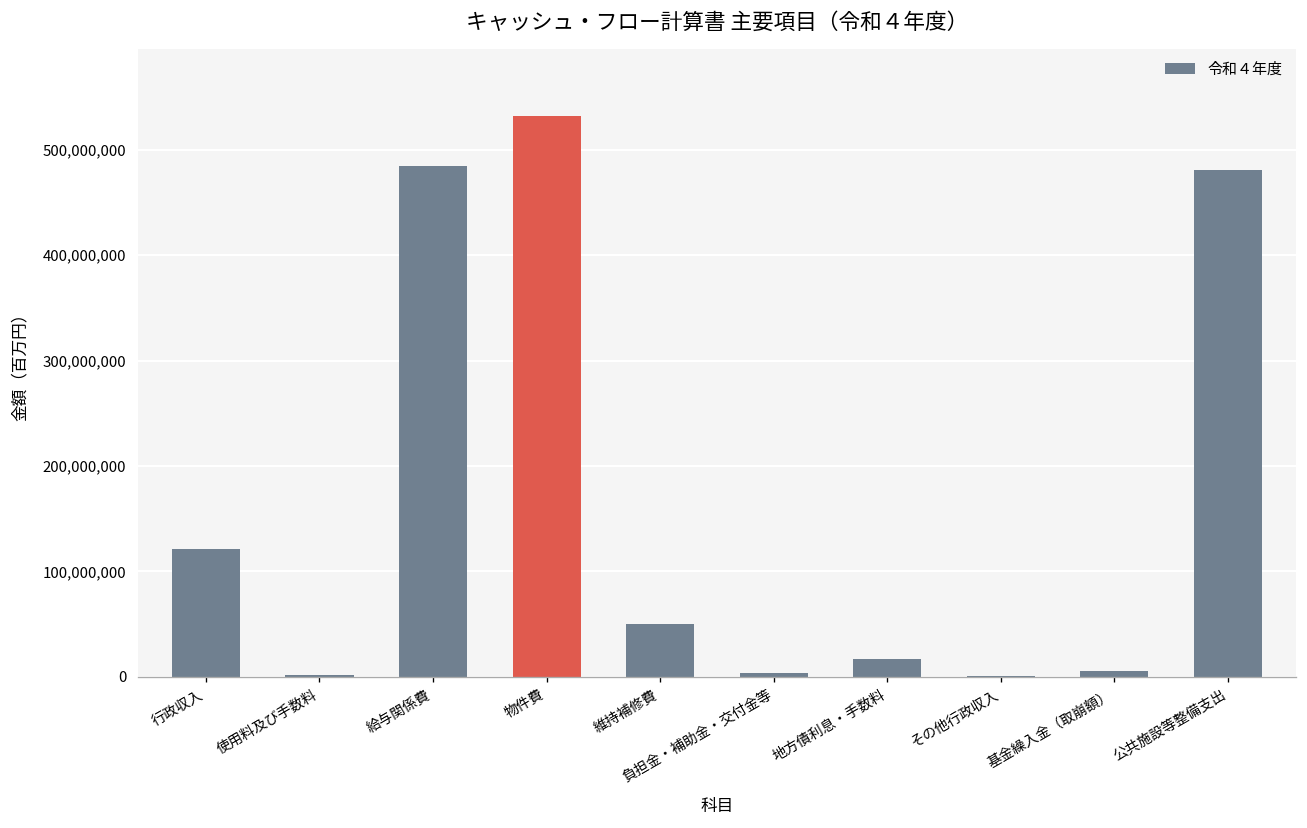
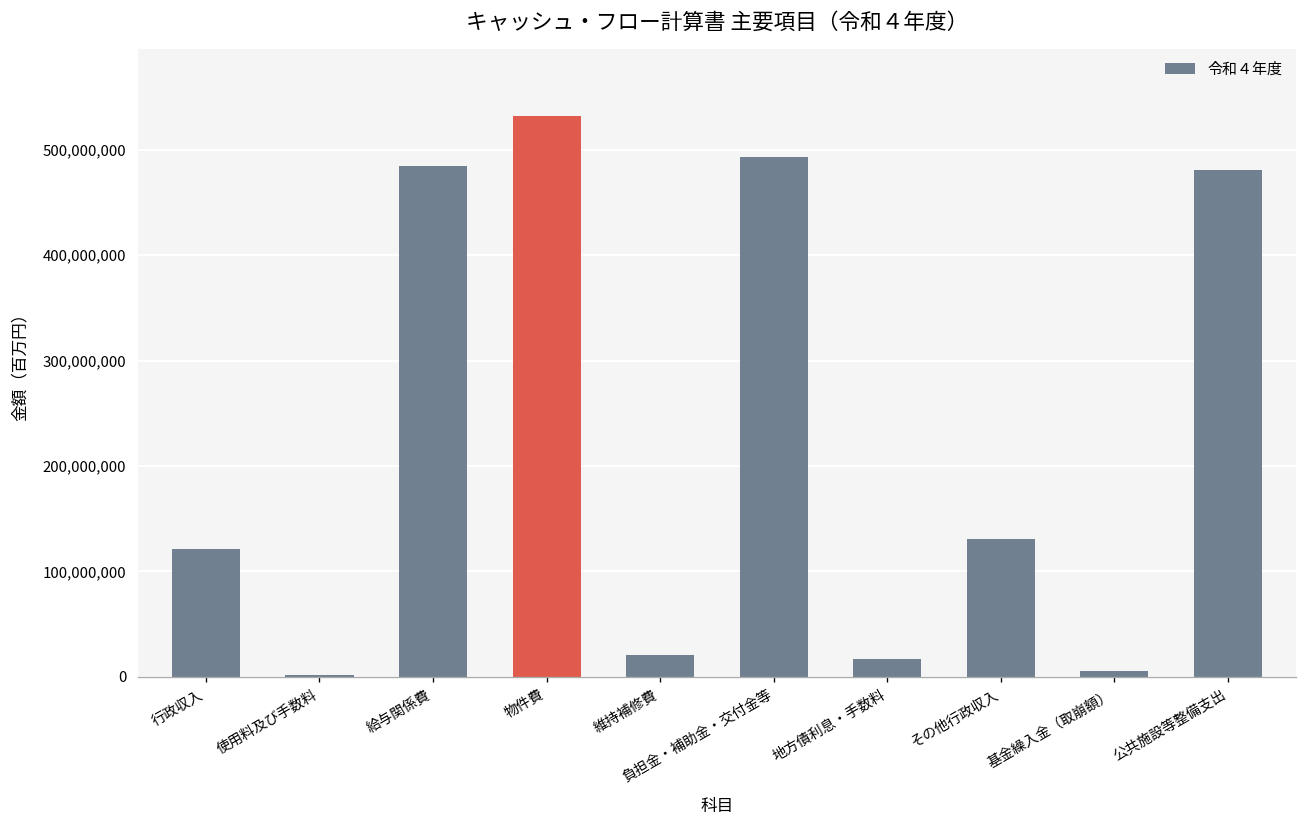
  {
    "行政収入": "120,000,000",
    "給与関係費": "480,000,000",
    "物件費": "530,000,000",
-   "維持補修費": "50,000,000",
-   "負担金・補助金・交付金等": "0",
+   "維持補修費": "20,000,000",
+   "負担金・補助金・交付金等": "490,000,000",
    "地方債利息・手数料": "20,000,000",
-   "その他行政収入": "0",
+   "その他行政収入": "130,000,000",
    "基金繰入金（取崩額）": "10,000,000",
    "公共施設等整備支出": "480,000,000"
  }
